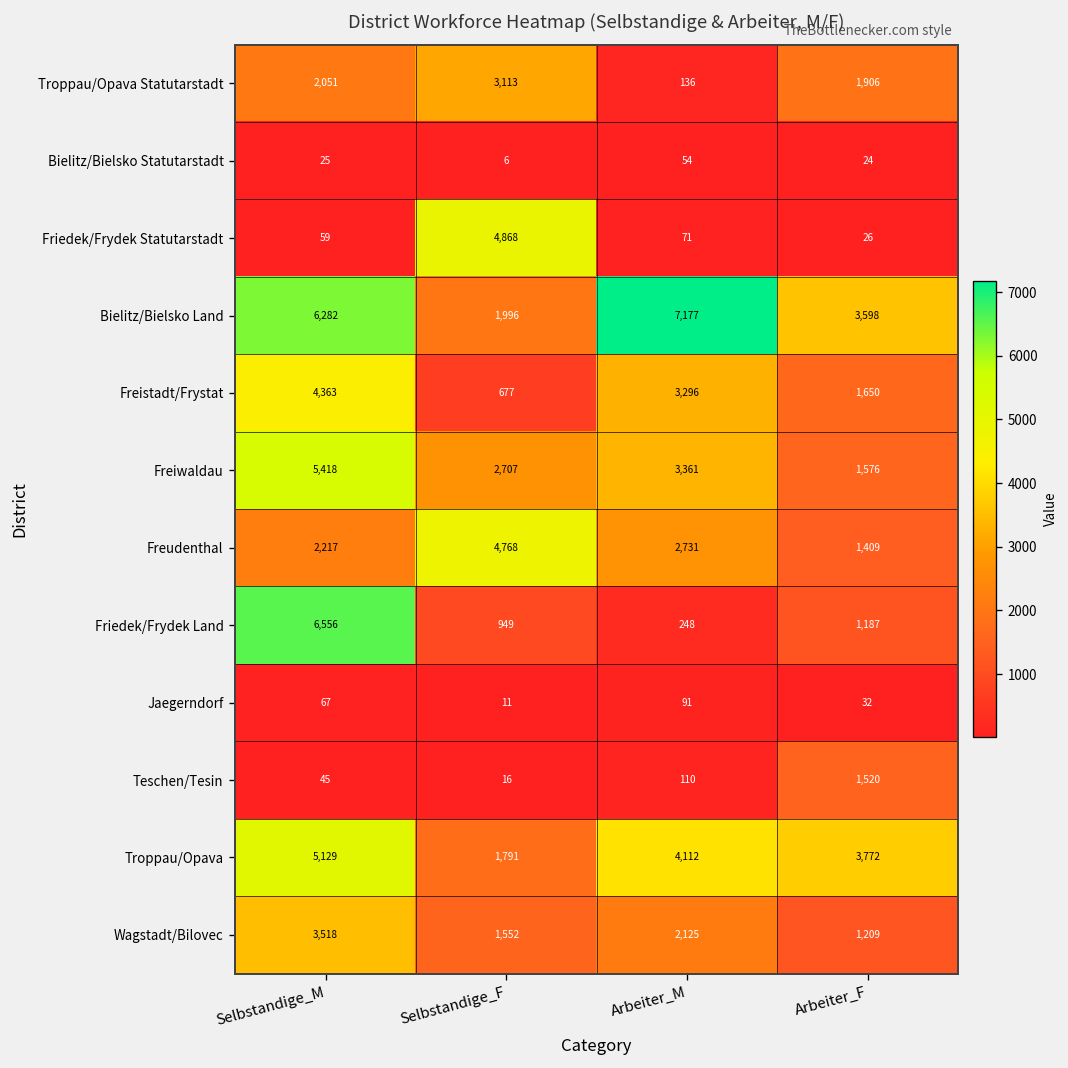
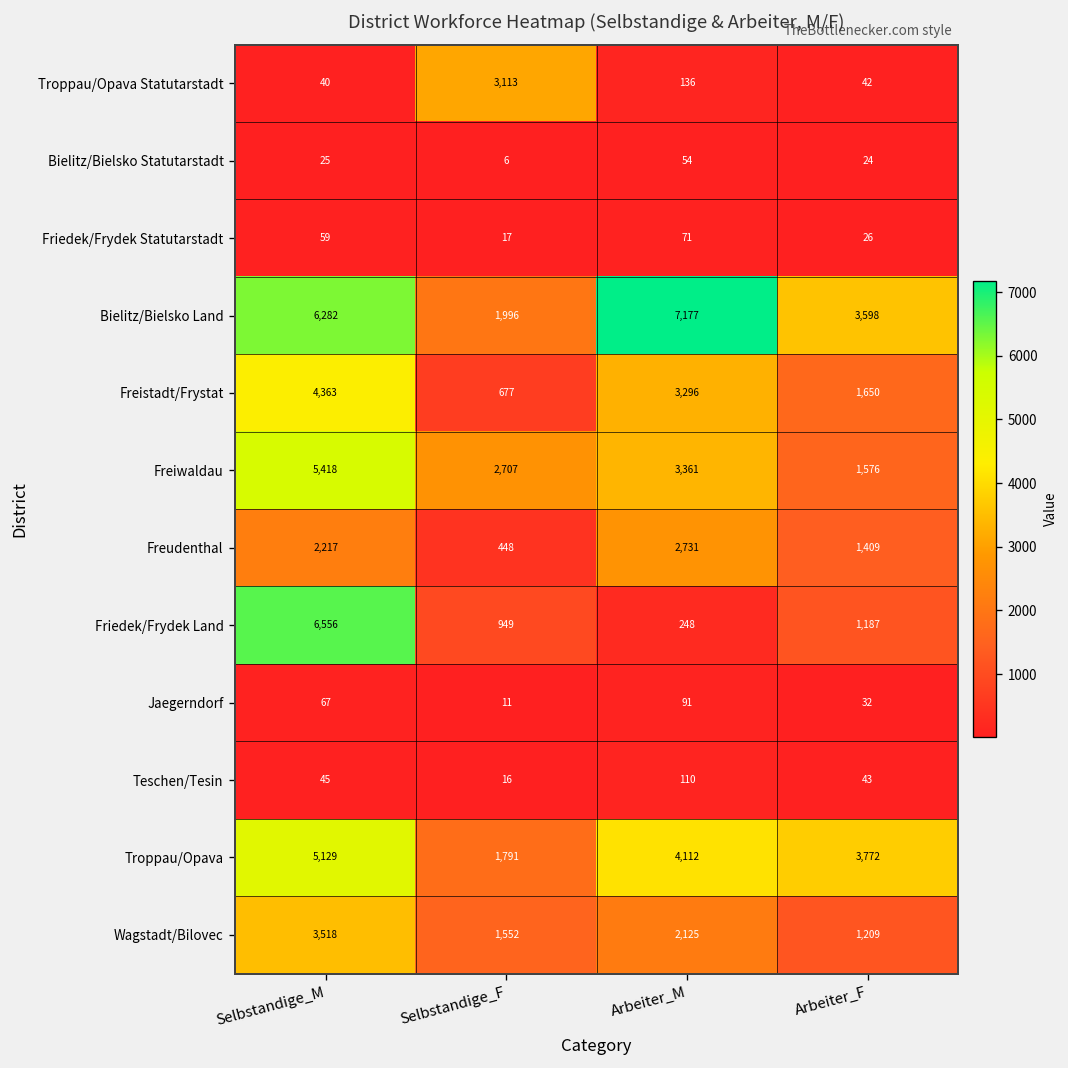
  {
    "Troppau/Opava Statutarstadt": {
-     "Selbstandige_M": "2,051",
+     "Selbstandige_M": "40",
      "Selbstandige_F": "3,113",
      "Arbeiter_M": "136",
-     "Arbeiter_F": "1,906"
+     "Arbeiter_F": "42"
    },
    "Bielitz/Bielsko Statutarstadt": {
      "Selbstandige_M": "25",
      "Selbstandige_F": "6",
      "Arbeiter_M": "54",
      "Arbeiter_F": "24"
    },
    "Friedek/Frydek Statutarstadt": {
      "Selbstandige_M": "59",
-     "Selbstandige_F": "4,868",
+     "Selbstandige_F": "17",
      "Arbeiter_M": "71",
      "Arbeiter_F": "26"
    },
    "Bielitz/Bielsko Land": {
      "Selbstandige_M": "6,282",
      "Selbstandige_F": "1,996",
      "Arbeiter_M": "7,177",
      "Arbeiter_F": "3,598"
    },
    "Freistadt/Frystat": {
      "Selbstandige_M": "4,363",
      "Selbstandige_F": "677",
      "Arbeiter_M": "3,296",
      "Arbeiter_F": "1,650"
    },
    "Freiwaldau": {
      "Selbstandige_M": "5,418",
      "Selbstandige_F": "2,707",
      "Arbeiter_M": "3,361",
      "Arbeiter_F": "1,576"
    },
    "Freudenthal": {
      "Selbstandige_M": "2,217",
-     "Selbstandige_F": "4,768",
+     "Selbstandige_F": "448",
      "Arbeiter_M": "2,731",
      "Arbeiter_F": "1,409"
    },
    "Friedek/Frydek Land": {
      "Selbstandige_M": "6,556",
      "Selbstandige_F": "949",
      "Arbeiter_M": "248",
      "Arbeiter_F": "1,187"
    },
    "Jaegerndorf": {
      "Selbstandige_M": "67",
      "Selbstandige_F": "11",
      "Arbeiter_M": "91",
      "Arbeiter_F": "32"
    },
    "Teschen/Tesin": {
      "Selbstandige_M": "45",
      "Selbstandige_F": "16",
      "Arbeiter_M": "110",
-     "Arbeiter_F": "1,520"
+     "Arbeiter_F": "43"
    },
    "Troppau/Opava": {
      "Selbstandige_M": "5,129",
      "Selbstandige_F": "1,791",
      "Arbeiter_M": "4,112",
      "Arbeiter_F": "3,772"
    },
    "Wagstadt/Bilovec": {
      "Selbstandige_M": "3,518",
      "Selbstandige_F": "1,552",
      "Arbeiter_M": "2,125",
      "Arbeiter_F": "1,209"
    }
  }
